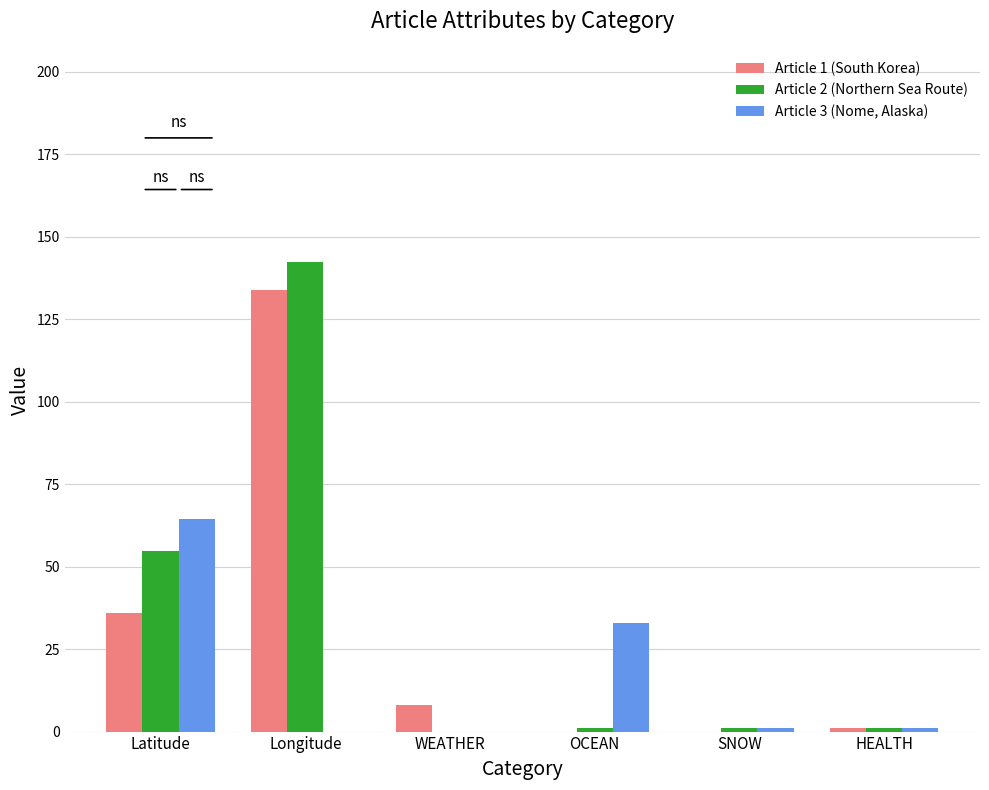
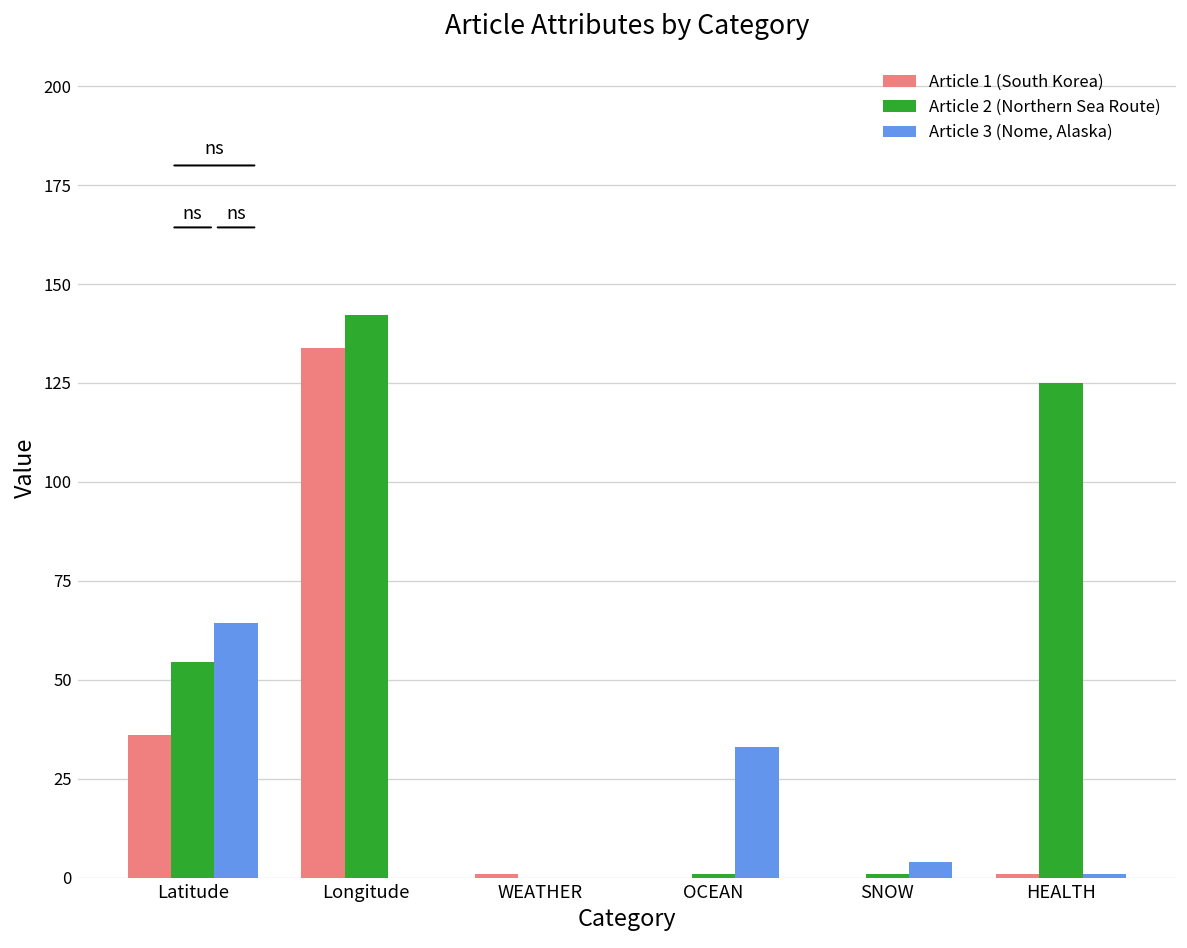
  {
    "Article 1 (South Korea)": {
      "Latitude": 36,
      "Longitude": 134,
-     "WEATHER": 8,
+     "WEATHER": 1,
      "OCEAN": 0,
      "SNOW": 0,
      "HEALTH": 1
    },
    "Article 2 (Northern Sea Route)": {
      "Latitude": 55,
      "Longitude": 142,
      "WEATHER": 0,
      "OCEAN": 1,
      "SNOW": 1,
-     "HEALTH": 1
+     "HEALTH": 125
    },
    "Article 3 (Nome, Alaska)": {
      "Latitude": 65,
      "WEATHER": 0,
      "OCEAN": 33,
-     "SNOW": 1,
+     "SNOW": 4,
      "HEALTH": 1
    }
  }
